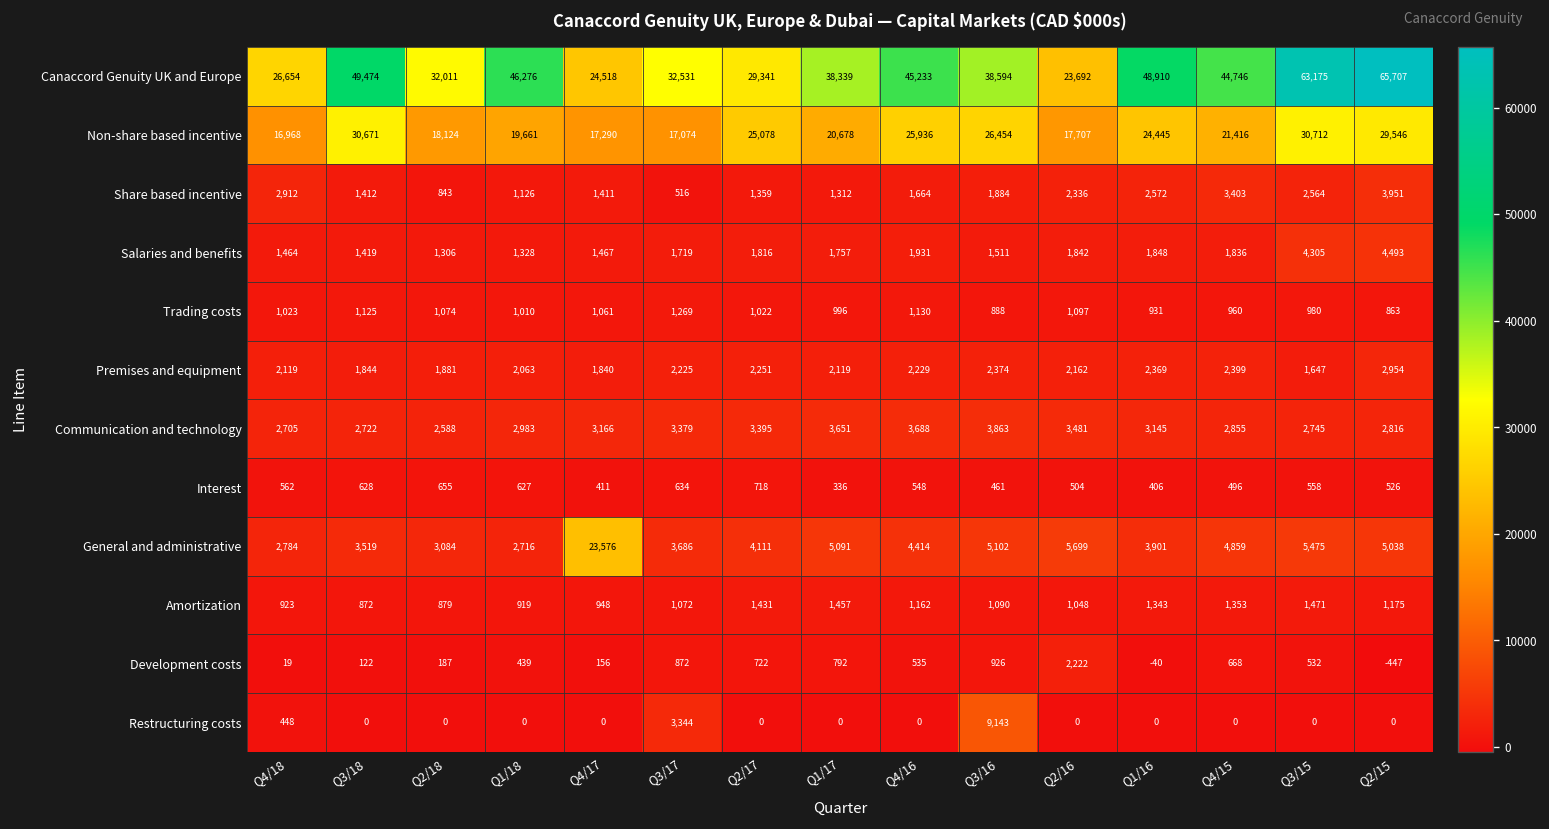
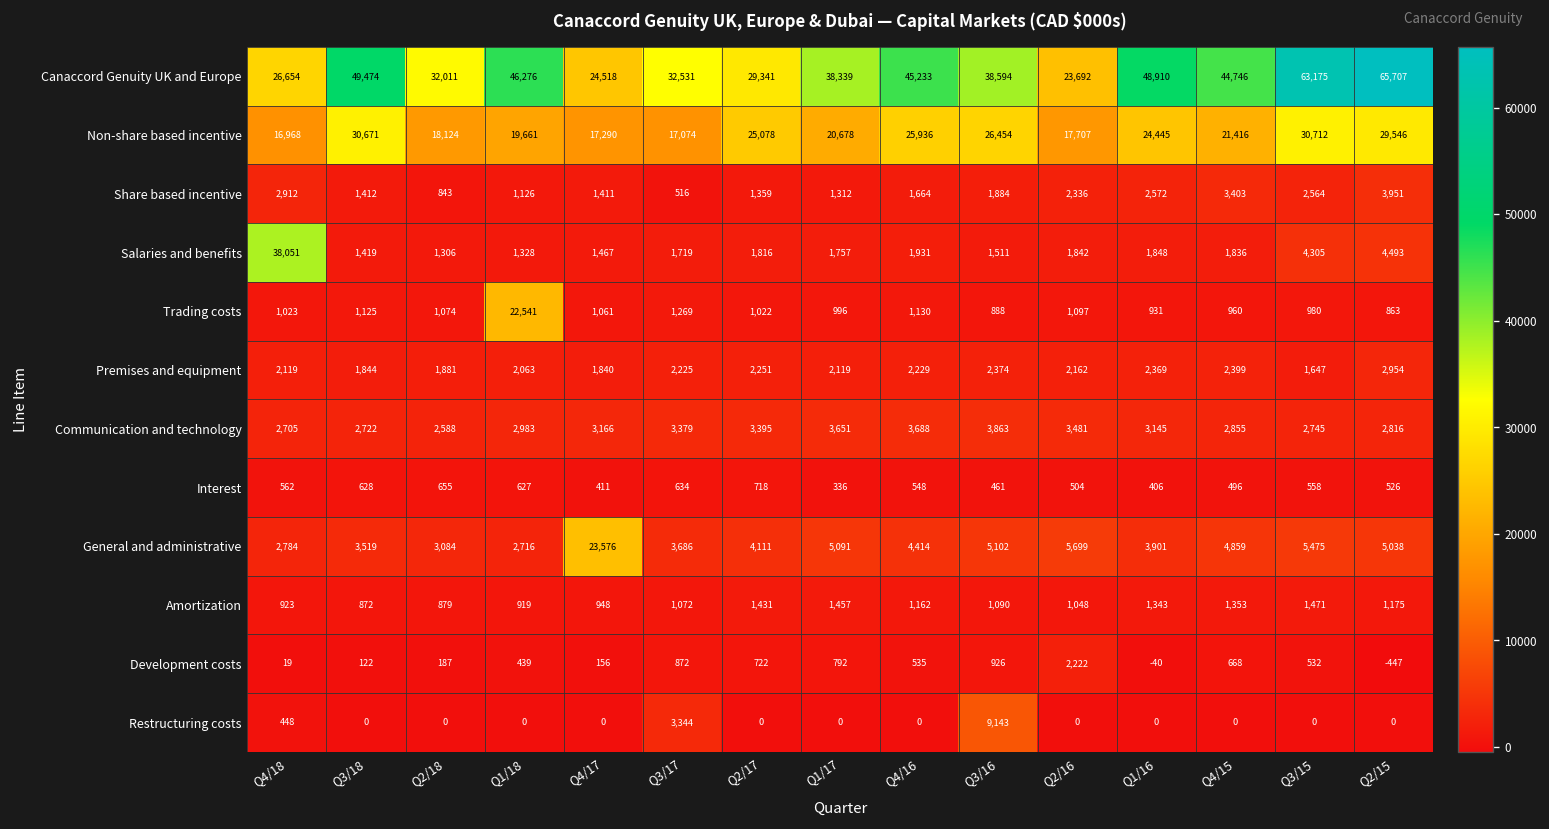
  {
    "Canaccord Genuity UK and Europe": {
      "Q4/18": "26,654",
      "Q3/18": "49,474",
      "Q2/18": "32,011",
      "Q1/18": "46,276",
      "Q4/17": "24,518",
      "Q3/17": "32,531",
      "Q2/17": "29,341",
      "Q1/17": "38,339",
      "Q4/16": "45,233",
      "Q3/16": "38,594",
      "Q2/16": "23,692",
      "Q1/16": "48,910",
      "Q4/15": "44,746",
      "Q3/15": "63,175",
      "Q2/15": "65,707"
    },
    "Non-share based incentive": {
      "Q4/18": "16,968",
      "Q3/18": "30,671",
      "Q2/18": "18,124",
      "Q1/18": "19,661",
      "Q4/17": "17,290",
      "Q3/17": "17,074",
      "Q2/17": "25,078",
      "Q1/17": "20,678",
      "Q4/16": "25,936",
      "Q3/16": "26,454",
      "Q2/16": "17,707",
      "Q1/16": "24,445",
      "Q4/15": "21,416",
      "Q3/15": "30,712",
      "Q2/15": "29,546"
    },
    "Share based incentive": {
      "Q4/18": "2,912",
      "Q3/18": "1,412",
      "Q2/18": "843",
      "Q1/18": "1,126",
      "Q4/17": "1,411",
      "Q3/17": "516",
      "Q2/17": "1,359",
      "Q1/17": "1,312",
      "Q4/16": "1,664",
      "Q3/16": "1,884",
      "Q2/16": "2,336",
      "Q1/16": "2,572",
      "Q4/15": "3,403",
      "Q3/15": "2,564",
      "Q2/15": "3,951"
    },
    "Salaries and benefits": {
-     "Q4/18": "1,464",
+     "Q4/18": "38,051",
      "Q3/18": "1,419",
      "Q2/18": "1,306",
      "Q1/18": "1,328",
      "Q4/17": "1,467",
      "Q3/17": "1,719",
      "Q2/17": "1,816",
      "Q1/17": "1,757",
      "Q4/16": "1,931",
      "Q3/16": "1,511",
      "Q2/16": "1,842",
      "Q1/16": "1,848",
      "Q4/15": "1,836",
      "Q3/15": "4,305",
      "Q2/15": "4,493"
    },
    "Trading costs": {
      "Q4/18": "1,023",
      "Q3/18": "1,125",
      "Q2/18": "1,074",
-     "Q1/18": "1,010",
+     "Q1/18": "22,541",
      "Q4/17": "1,061",
      "Q3/17": "1,269",
      "Q2/17": "1,022",
      "Q1/17": "996",
      "Q4/16": "1,130",
      "Q3/16": "888",
      "Q2/16": "1,097",
      "Q1/16": "931",
      "Q4/15": "960",
      "Q3/15": "980",
      "Q2/15": "863"
    },
    "Premises and equipment": {
      "Q4/18": "2,119",
      "Q3/18": "1,844",
      "Q2/18": "1,881",
      "Q1/18": "2,063",
      "Q4/17": "1,840",
      "Q3/17": "2,225",
      "Q2/17": "2,251",
      "Q1/17": "2,119",
      "Q4/16": "2,229",
      "Q3/16": "2,374",
      "Q2/16": "2,162",
      "Q1/16": "2,369",
      "Q4/15": "2,399",
      "Q3/15": "1,647",
      "Q2/15": "2,954"
    },
    "Communication and technology": {
      "Q4/18": "2,705",
      "Q3/18": "2,722",
      "Q2/18": "2,588",
      "Q1/18": "2,983",
      "Q4/17": "3,166",
      "Q3/17": "3,379",
      "Q2/17": "3,395",
      "Q1/17": "3,651",
      "Q4/16": "3,688",
      "Q3/16": "3,863",
      "Q2/16": "3,481",
      "Q1/16": "3,145",
      "Q4/15": "2,855",
      "Q3/15": "2,745",
      "Q2/15": "2,816"
    },
    "Interest": {
      "Q4/18": "562",
      "Q3/18": "628",
      "Q2/18": "655",
      "Q1/18": "627",
      "Q4/17": "411",
      "Q3/17": "634",
      "Q2/17": "718",
      "Q1/17": "336",
      "Q4/16": "548",
      "Q3/16": "461",
      "Q2/16": "504",
      "Q1/16": "406",
      "Q4/15": "496",
      "Q3/15": "558",
      "Q2/15": "526"
    },
    "General and administrative": {
      "Q4/18": "2,784",
      "Q3/18": "3,519",
      "Q2/18": "3,084",
      "Q1/18": "2,716",
      "Q4/17": "23,576",
      "Q3/17": "3,686",
      "Q2/17": "4,111",
      "Q1/17": "5,091",
      "Q4/16": "4,414",
      "Q3/16": "5,102",
      "Q2/16": "5,699",
      "Q1/16": "3,901",
      "Q4/15": "4,859",
      "Q3/15": "5,475",
      "Q2/15": "5,038"
    },
    "Amortization": {
      "Q4/18": "923",
      "Q3/18": "872",
      "Q2/18": "879",
      "Q1/18": "919",
      "Q4/17": "948",
      "Q3/17": "1,072",
      "Q2/17": "1,431",
      "Q1/17": "1,457",
      "Q4/16": "1,162",
      "Q3/16": "1,090",
      "Q2/16": "1,048",
      "Q1/16": "1,343",
      "Q4/15": "1,353",
      "Q3/15": "1,471",
      "Q2/15": "1,175"
    },
    "Development costs": {
      "Q4/18": "19",
      "Q3/18": "122",
      "Q2/18": "187",
      "Q1/18": "439",
      "Q4/17": "156",
      "Q3/17": "872",
      "Q2/17": "722",
      "Q1/17": "792",
      "Q4/16": "535",
      "Q3/16": "926",
      "Q2/16": "2,222",
      "Q1/16": "-40",
      "Q4/15": "668",
      "Q3/15": "532",
      "Q2/15": "-447"
    },
    "Restructuring costs": {
      "Q4/18": "448",
      "Q3/18": "0",
      "Q2/18": "0",
      "Q1/18": "0",
      "Q4/17": "0",
      "Q3/17": "3,344",
      "Q2/17": "0",
      "Q1/17": "0",
      "Q4/16": "0",
      "Q3/16": "9,143",
      "Q2/16": "0",
      "Q1/16": "0",
      "Q4/15": "0",
      "Q3/15": "0",
      "Q2/15": "0"
    }
  }
